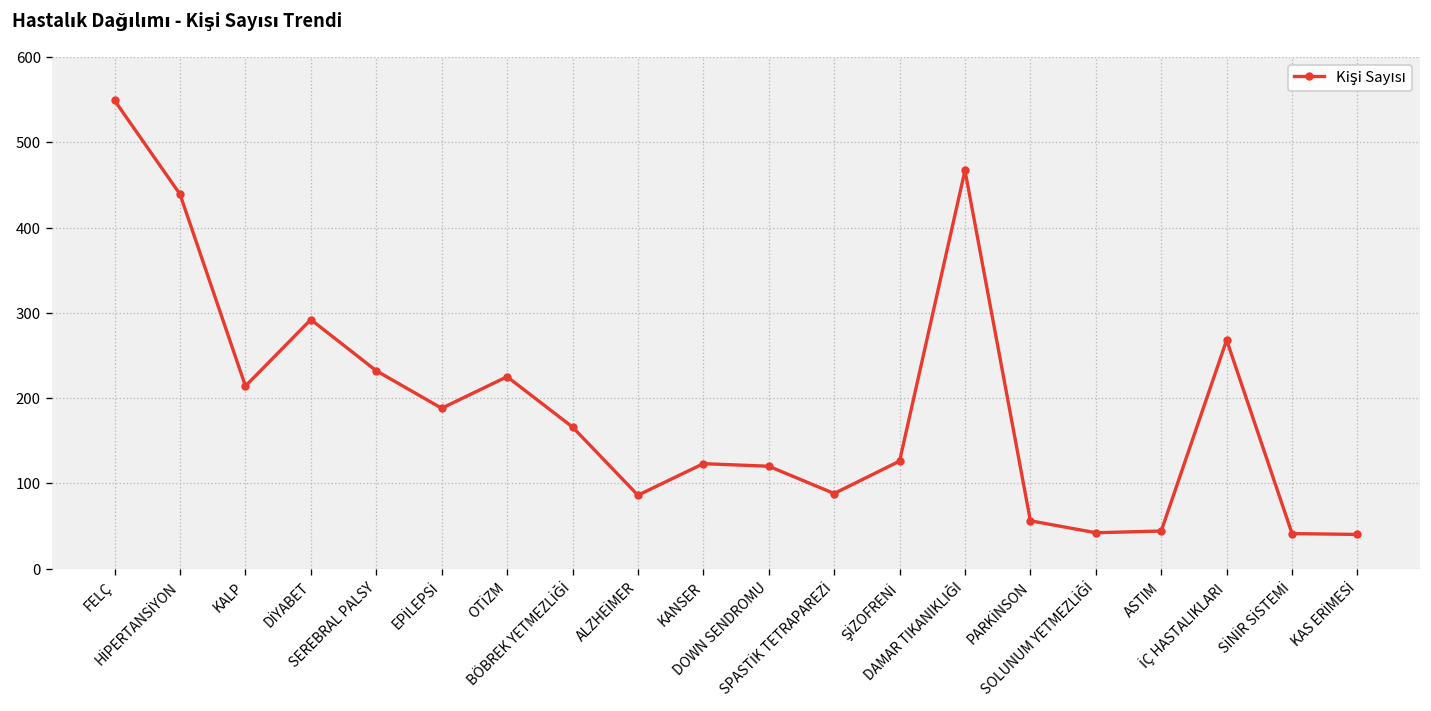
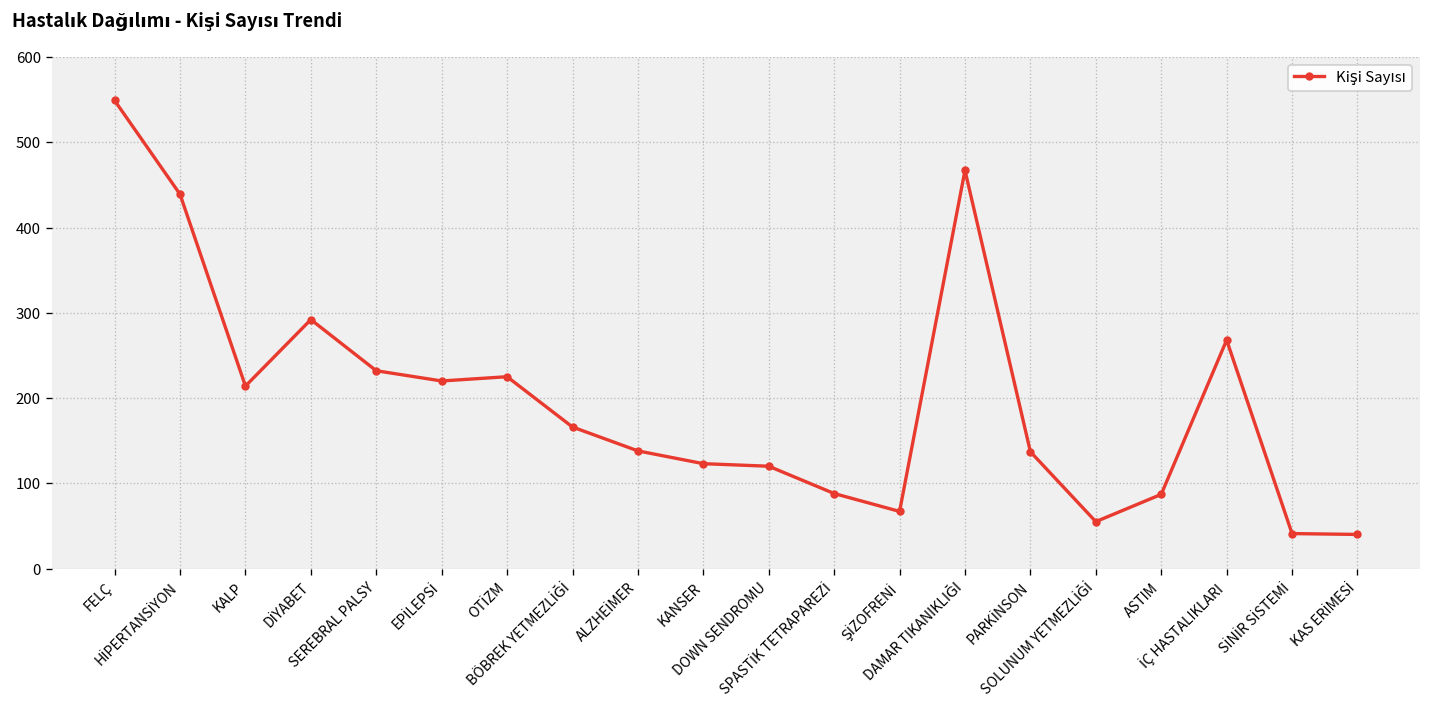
  {
    "FELÇ": 550,
    "HİPERTANSİYON": 440,
    "KALP": 210,
    "DİYABET": 290,
    "SEREBRAL PALSY": 230,
-   "EPİLEPSİ": 190,
+   "EPİLEPSİ": 220,
    "OTİZM": 230,
    "BÖBREK YETMEZLİĞİ": 170,
-   "ALZHEİMER": 90,
+   "ALZHEİMER": 140,
    "KANSER": 120,
    "DOWN SENDROMU": 120,
    "SPASTİK TETRAPAREZİ": 90,
-   "ŞİZOFRENİ": 130,
+   "ŞİZOFRENİ": 70,
    "DAMAR TIKANIKLIĞI": 470,
-   "PARKİNSON": 60,
-   "SOLUNUM YETMEZLİĞİ": 40,
-   "ASTIM": 40,
+   "PARKİNSON": 140,
+   "SOLUNUM YETMEZLİĞİ": 60,
+   "ASTIM": 90,
    "İÇ HASTALIKLARI": 270,
    "SİNİR SİSTEMİ": 40,
    "KAS ERİMESİ": 40
  }
